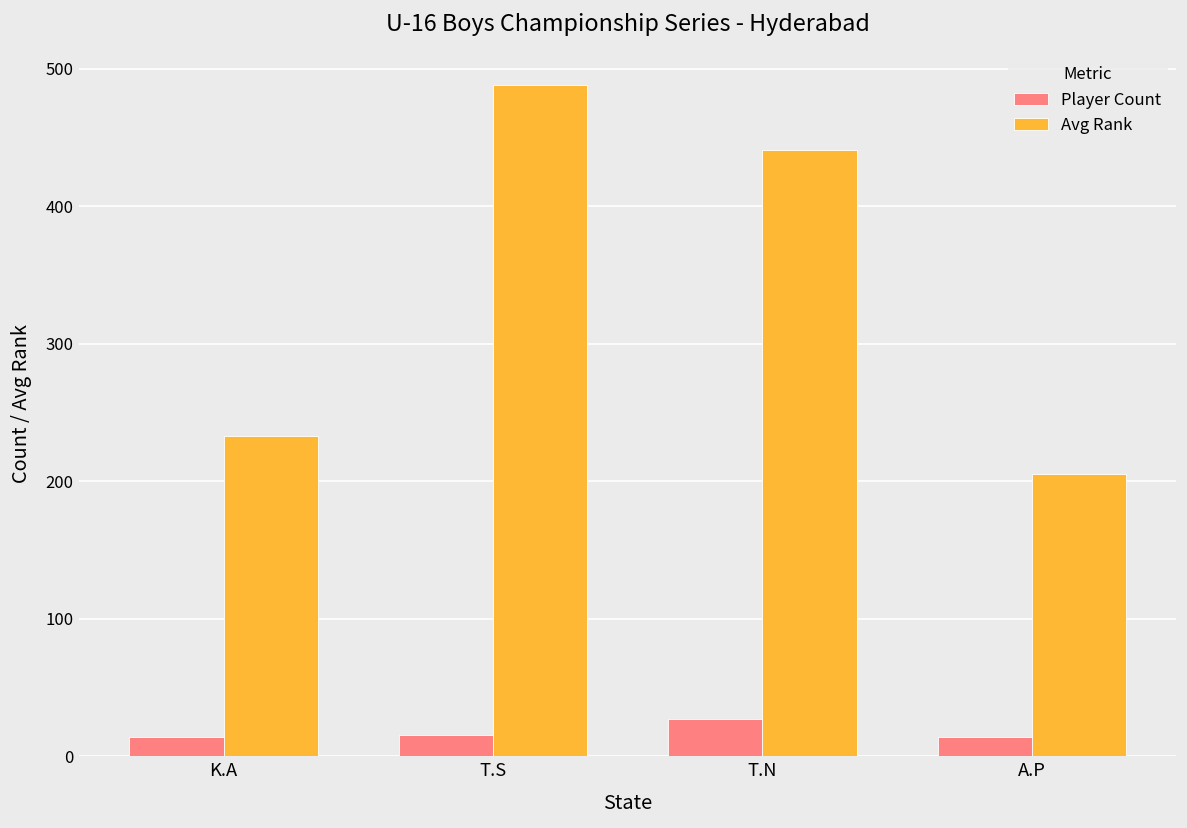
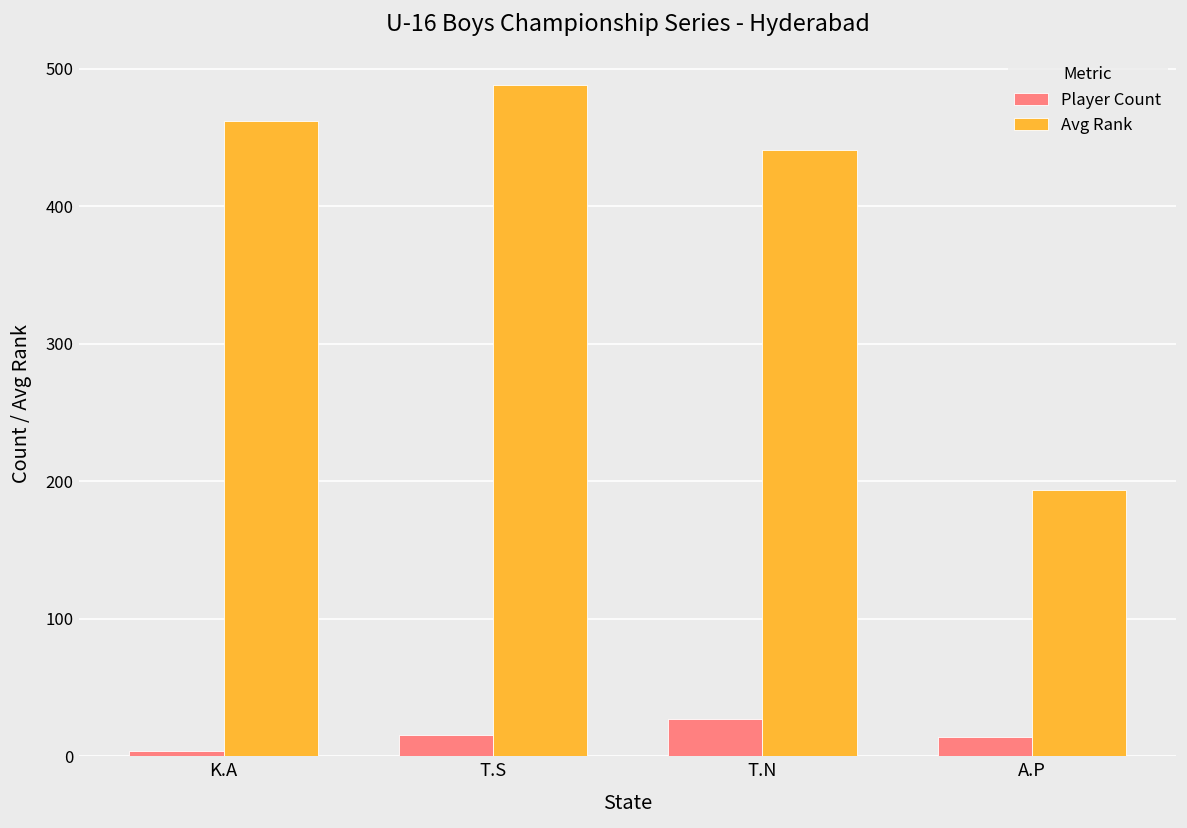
  {
    "Player Count": {
-     "K.A": 14,
+     "K.A": 4,
      "T.S": 15,
      "T.N": 27,
      "A.P": 14
    },
    "Avg Rank": {
-     "K.A": 233,
+     "K.A": 462,
      "T.S": 488,
      "T.N": 441,
-     "A.P": 205
+     "A.P": 194
    }
  }
